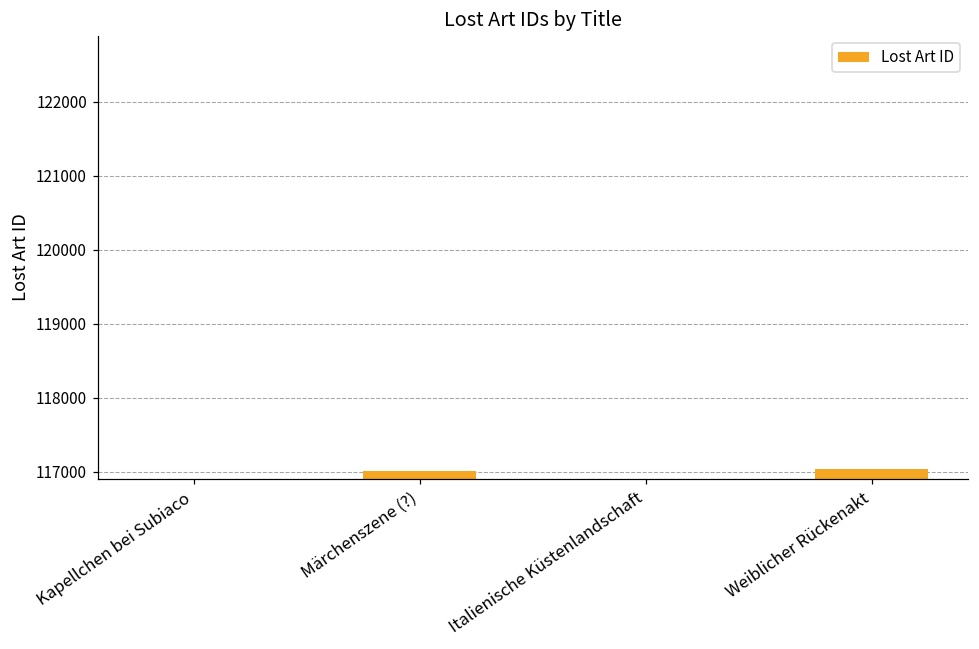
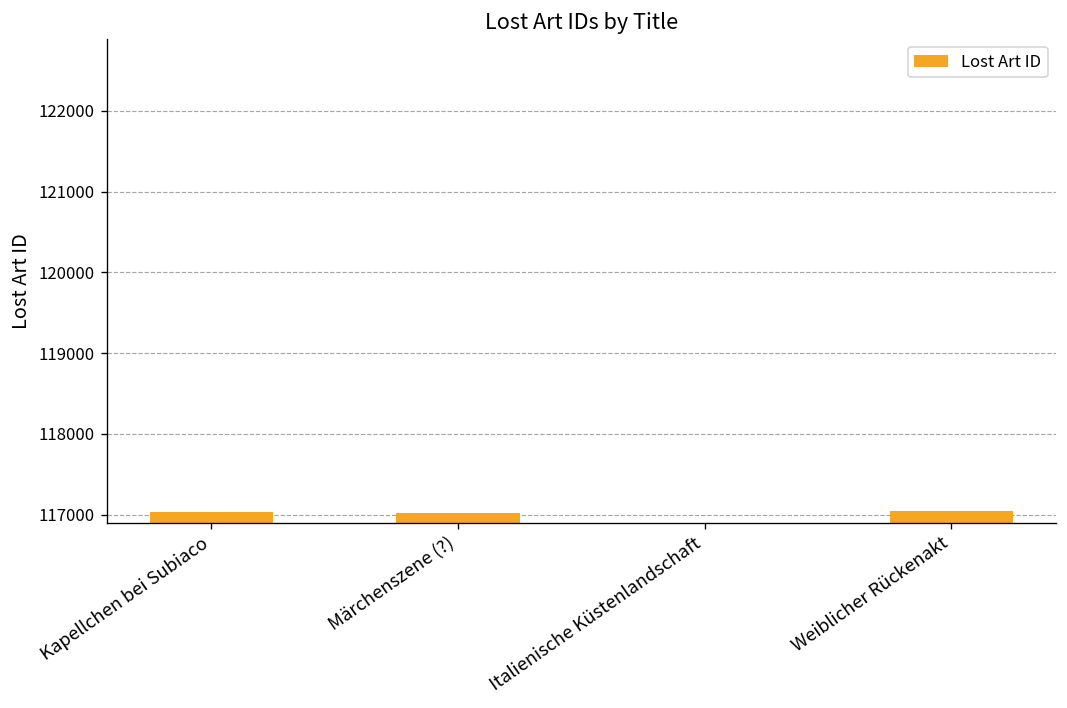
  {
-   "Kapellchen bei Subiaco": 116900,
+   "Kapellchen bei Subiaco": 117000,
    "Märchenszene (?)": 117000,
    "Weiblicher Rückenakt": 117000
  }
